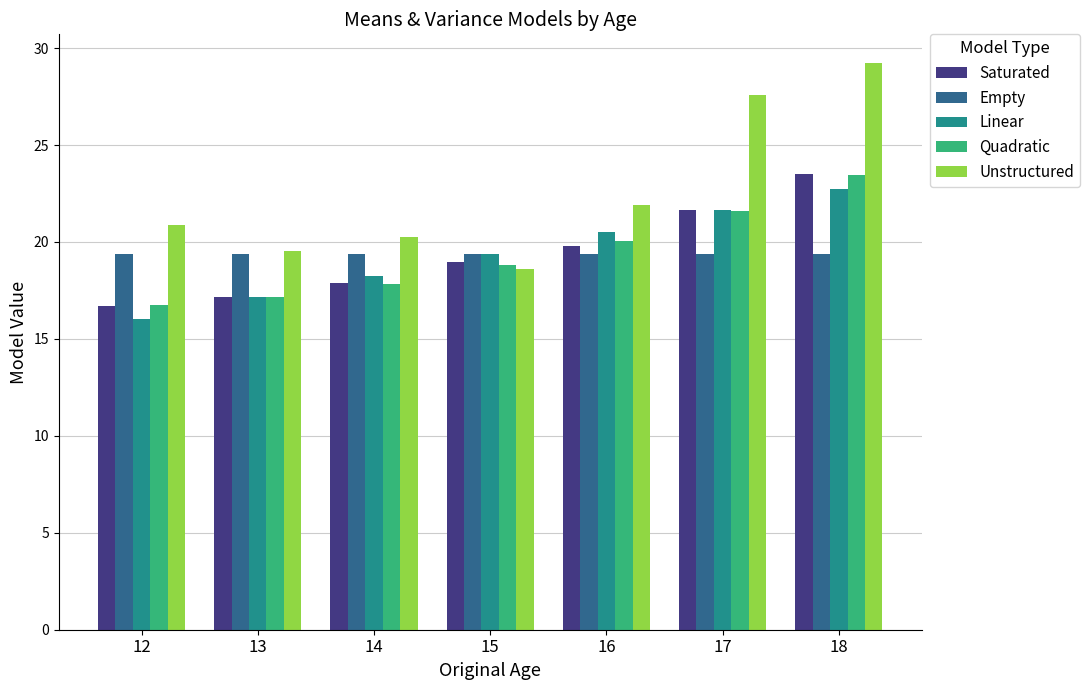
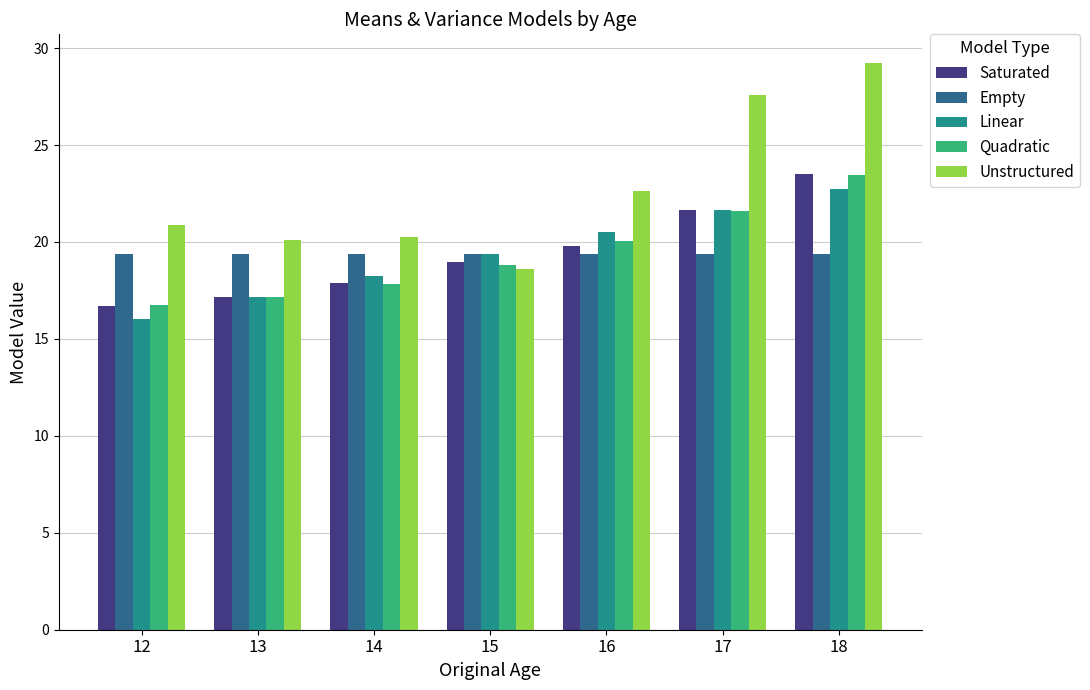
  {
    "Unstructured": {
      "12": 20.9,
-     "13": 19.6,
+     "13": 20.1,
      "14": 20.2,
      "15": 18.6,
-     "16": 21.9,
+     "16": 22.6,
      "17": 27.6,
      "18": 29.2
    }
  }
